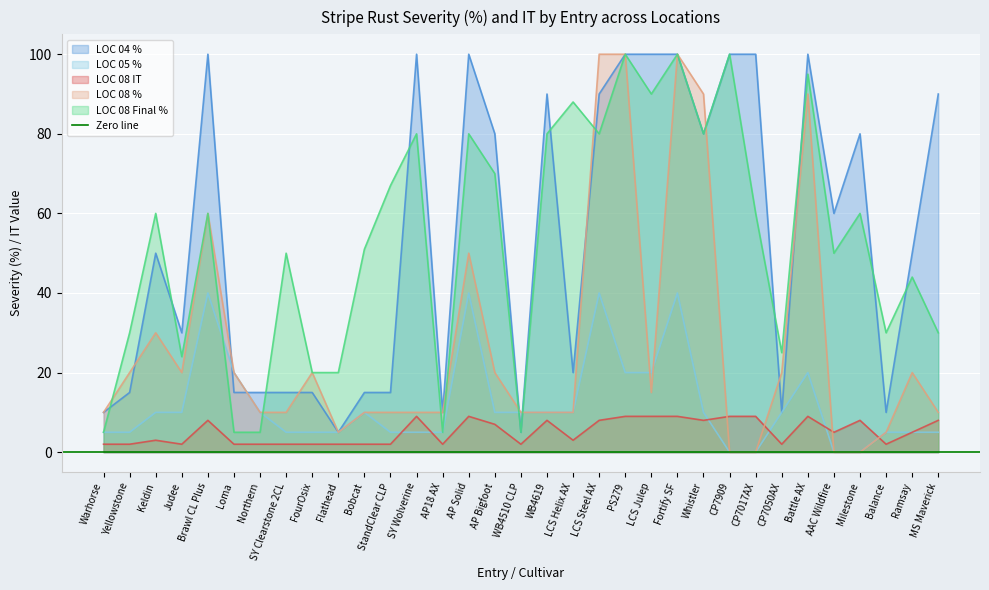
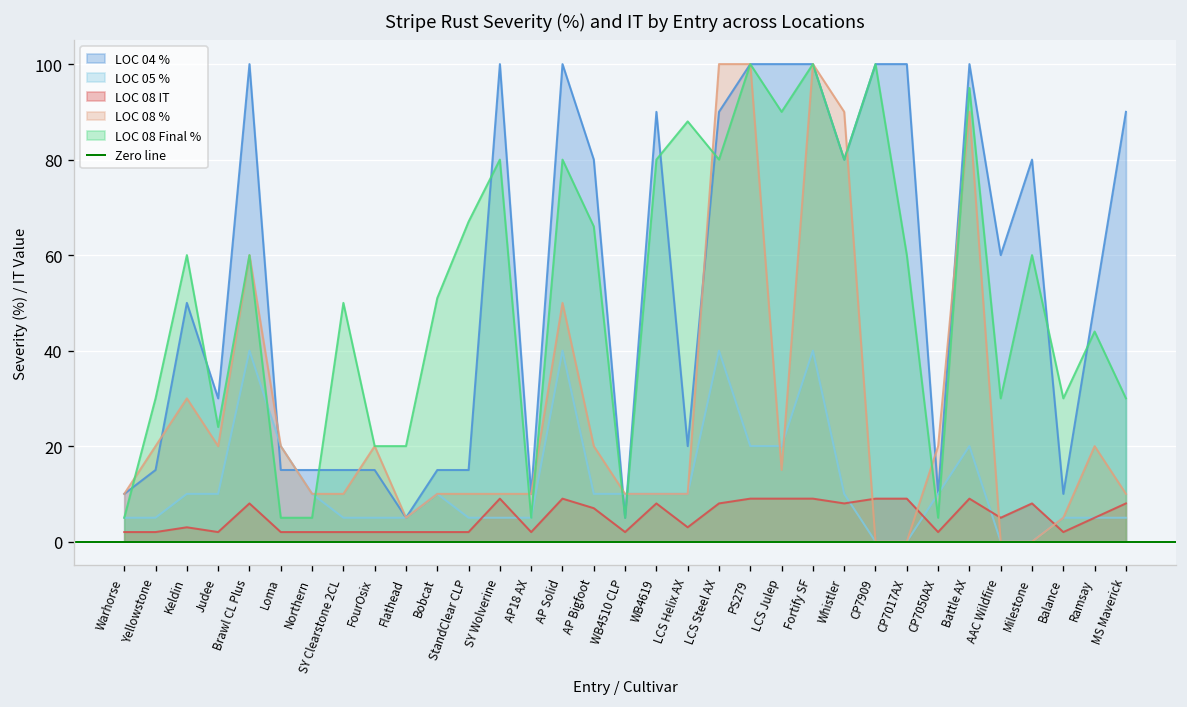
  {
    "LOC 08 Final %": {
      "Yellowstone": 30,
      "Keldin": 60,
      "Judee": 24,
      "Loma": 5,
      "Northern": 5,
      "SY Clearstone 2CL": 50,
      "Flathead": 20,
      "Bobcat": 51,
      "StandClear CLP": 67,
      "SY Wolverine": 80,
      "AP Solid": 80,
-     "AP Bigfoot": 70,
+     "AP Bigfoot": 66,
      "WB4619": 80,
      "LCS Helix AX": 88,
      "LCS Steel AX": 80,
      "LCS Julep": 90,
      "CP7017AX": 60,
-     "CP7050AX": 25,
+     "CP7050AX": 5,
      "Battle AX": 95,
-     "AAC Wildfire": 50,
+     "AAC Wildfire": 30,
      "Milestone": 60,
      "Balance": 30,
      "Ramsay": 44,
      "MS Maverick": 30
    }
  }
